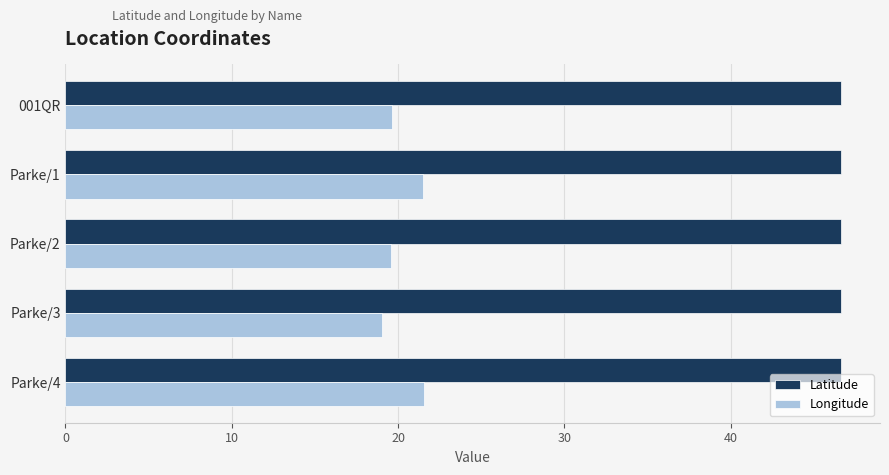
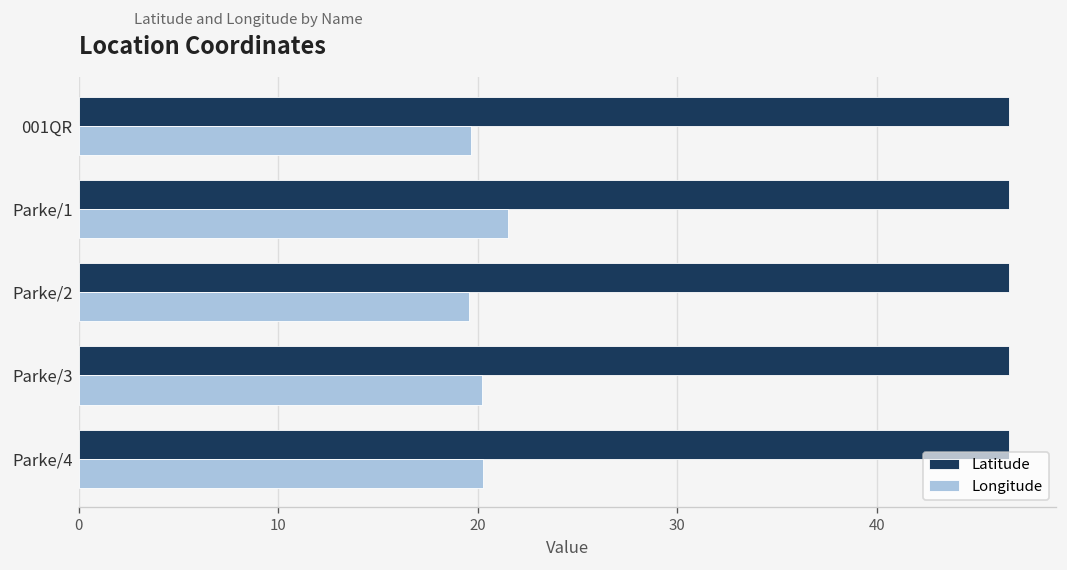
  {
    "Latitude": {
      "001QR": 46.7,
      "Parke/1": 46.7,
      "Parke/2": 46.7,
      "Parke/3": 46.7,
      "Parke/4": 46.7
    },
    "Longitude": {
      "001QR": 19.7,
      "Parke/1": 21.5,
      "Parke/2": 19.6,
-     "Parke/3": 19.0,
-     "Parke/4": 21.6
+     "Parke/3": 20.2,
+     "Parke/4": 20.2
    }
  }
